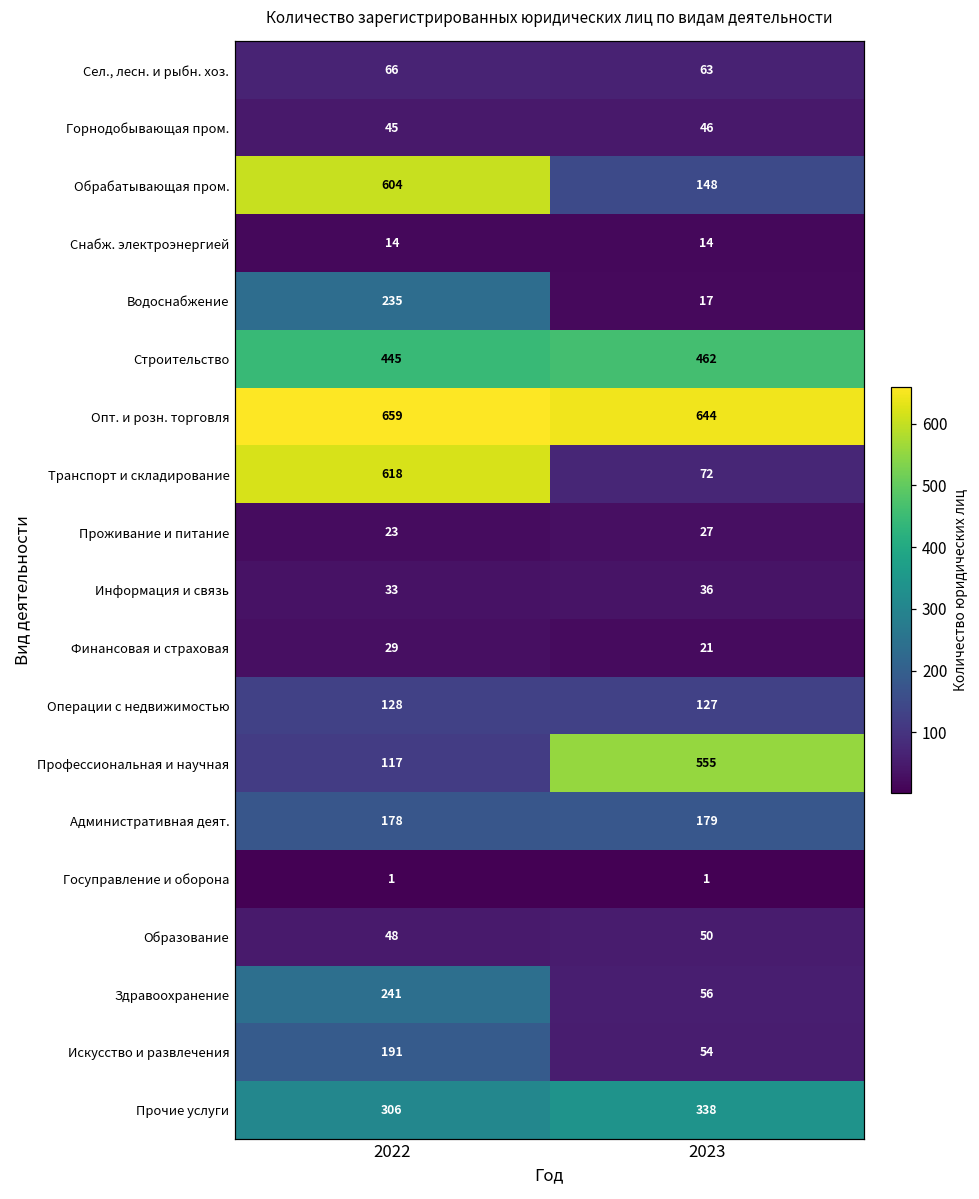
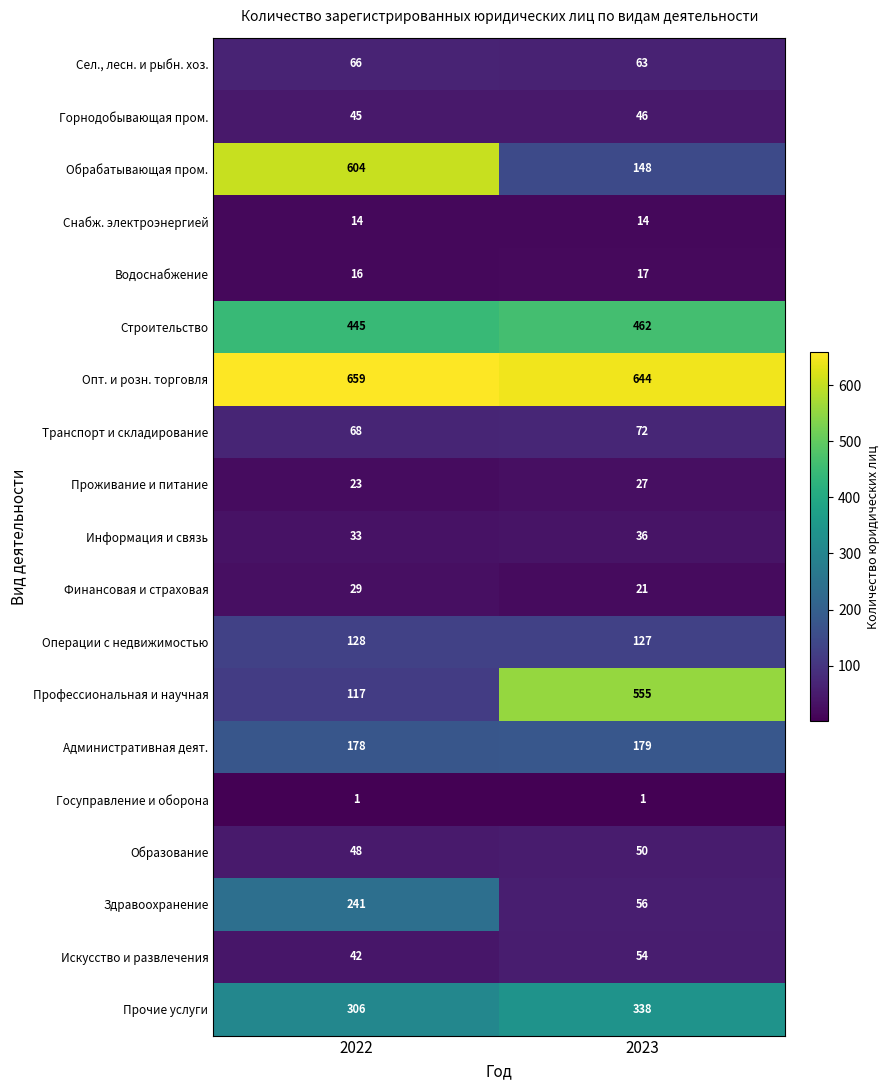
  {
    "Сел., лесн. и рыбн. хоз.": {
      "2022": 66,
      "2023": 63
    },
    "Горнодобывающая пром.": {
      "2022": 45,
      "2023": 46
    },
    "Обрабатывающая пром.": {
      "2022": 604,
      "2023": 148
    },
    "Снабж. электроэнергией": {
      "2022": 14,
      "2023": 14
    },
    "Водоснабжение": {
-     "2022": 235,
+     "2022": 16,
      "2023": 17
    },
    "Строительство": {
      "2022": 445,
      "2023": 462
    },
    "Опт. и розн. торговля": {
      "2022": 659,
      "2023": 644
    },
    "Транспорт и складирование": {
-     "2022": 618,
+     "2022": 68,
      "2023": 72
    },
    "Проживание и питание": {
      "2022": 23,
      "2023": 27
    },
    "Информация и связь": {
      "2022": 33,
      "2023": 36
    },
    "Финансовая и страховая": {
      "2022": 29,
      "2023": 21
    },
    "Операции с недвижимостью": {
      "2022": 128,
      "2023": 127
    },
    "Профессиональная и научная": {
      "2022": 117,
      "2023": 555
    },
    "Административная деят.": {
      "2022": 178,
      "2023": 179
    },
    "Госуправление и оборона": {
      "2022": 1,
      "2023": 1
    },
    "Образование": {
      "2022": 48,
      "2023": 50
    },
    "Здравоохранение": {
      "2022": 241,
      "2023": 56
    },
    "Искусство и развлечения": {
-     "2022": 191,
+     "2022": 42,
      "2023": 54
    },
    "Прочие услуги": {
      "2022": 306,
      "2023": 338
    }
  }
